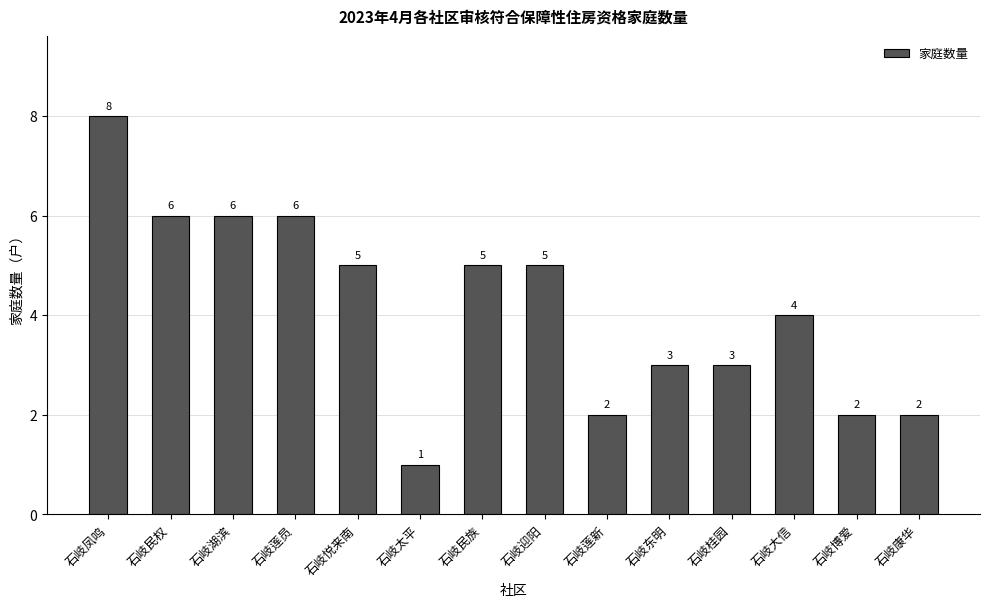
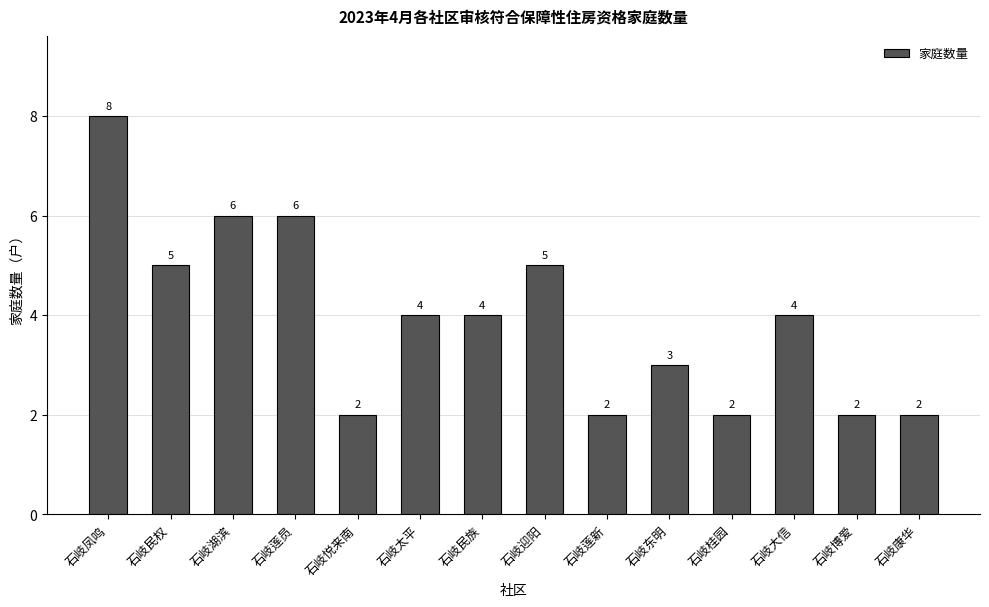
  {
    "石岐凤鸣": 8,
-   "石岐民权": 6,
+   "石岐民权": 5,
    "石岐湖滨": 6,
    "石岐莲员": 6,
-   "石岐悦来南": 5,
-   "石岐太平": 1,
-   "石岐民族": 5,
+   "石岐悦来南": 2,
+   "石岐太平": 4,
+   "石岐民族": 4,
    "石岐迎阳": 5,
    "石岐莲新": 2,
    "石岐东明": 3,
-   "石岐桂园": 3,
+   "石岐桂园": 2,
    "石岐大信": 4,
    "石岐博爱": 2,
    "石岐康华": 2
  }
